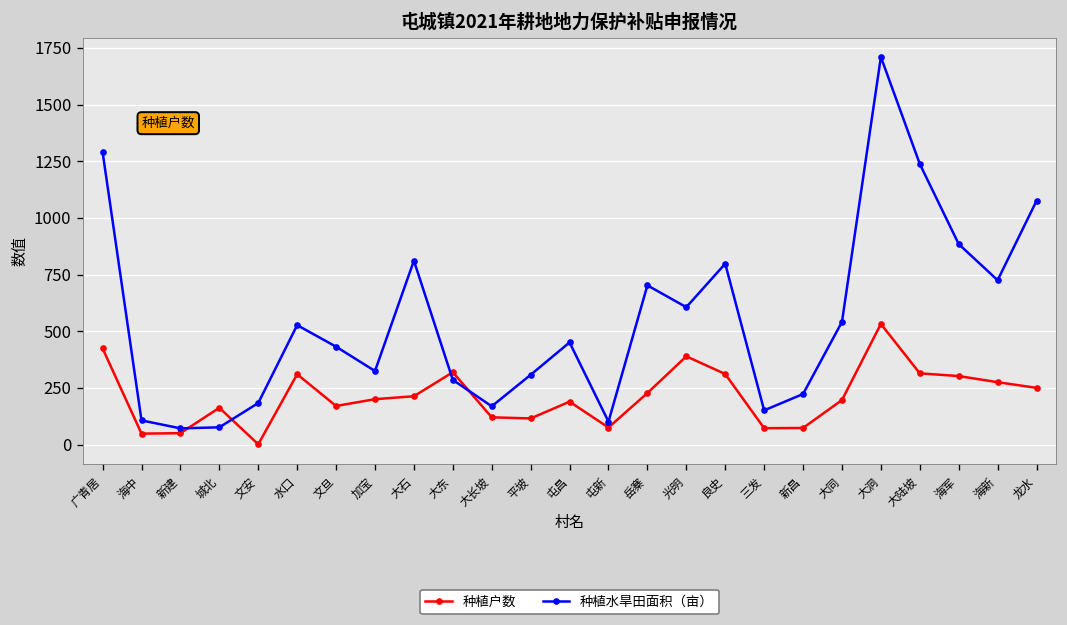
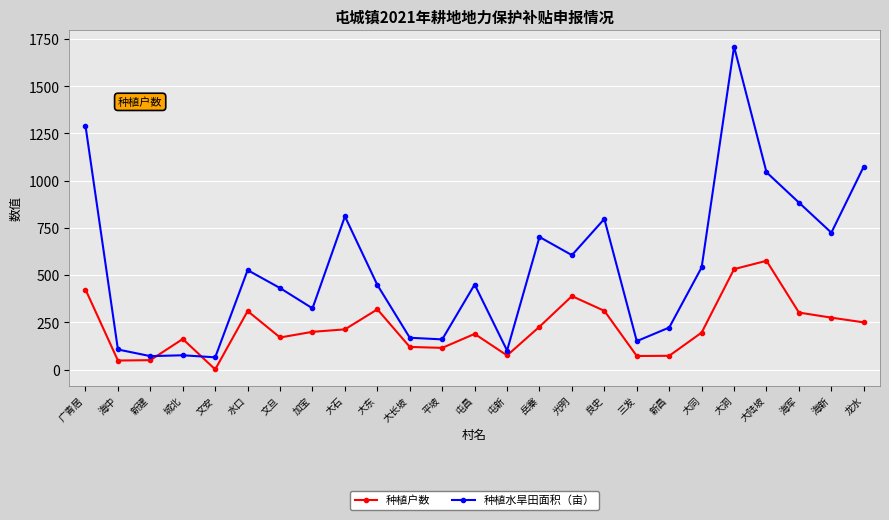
  {
    "种植户数": {
      "广青居": 420,
      "海中": 50,
      "新建": 50,
      "城北": 160,
      "文安": 0,
      "水口": 310,
      "文旦": 170,
      "加宝": 200,
      "大石": 210,
      "大东": 320,
      "大长坡": 120,
      "平坡": 120,
      "屯昌": 190,
      "屯新": 80,
      "岳寨": 230,
      "光明": 390,
      "良史": 310,
      "三发": 70,
      "新昌": 70,
      "大同": 200,
      "大洞": 530,
-     "大陆坡": 310,
+     "大陆坡": 580,
      "海军": 300,
      "海新": 280,
      "龙水": 250
    },
    "种植水旱田面积（亩）": {
      "广青居": 1290,
      "海中": 110,
      "新建": 70,
      "城北": 80,
-     "文安": 180,
+     "文安": 70,
      "水口": 530,
      "文旦": 430,
      "加宝": 320,
      "大石": 810,
-     "大东": 280,
+     "大东": 450,
      "大长坡": 170,
-     "平坡": 310,
+     "平坡": 160,
      "屯昌": 450,
      "屯新": 100,
      "岳寨": 700,
      "光明": 610,
      "良史": 800,
      "三发": 150,
      "新昌": 220,
      "大同": 540,
      "大洞": 1710,
-     "大陆坡": 1240,
+     "大陆坡": 1040,
      "海军": 880,
      "海新": 720,
      "龙水": 1080
    }
  }
